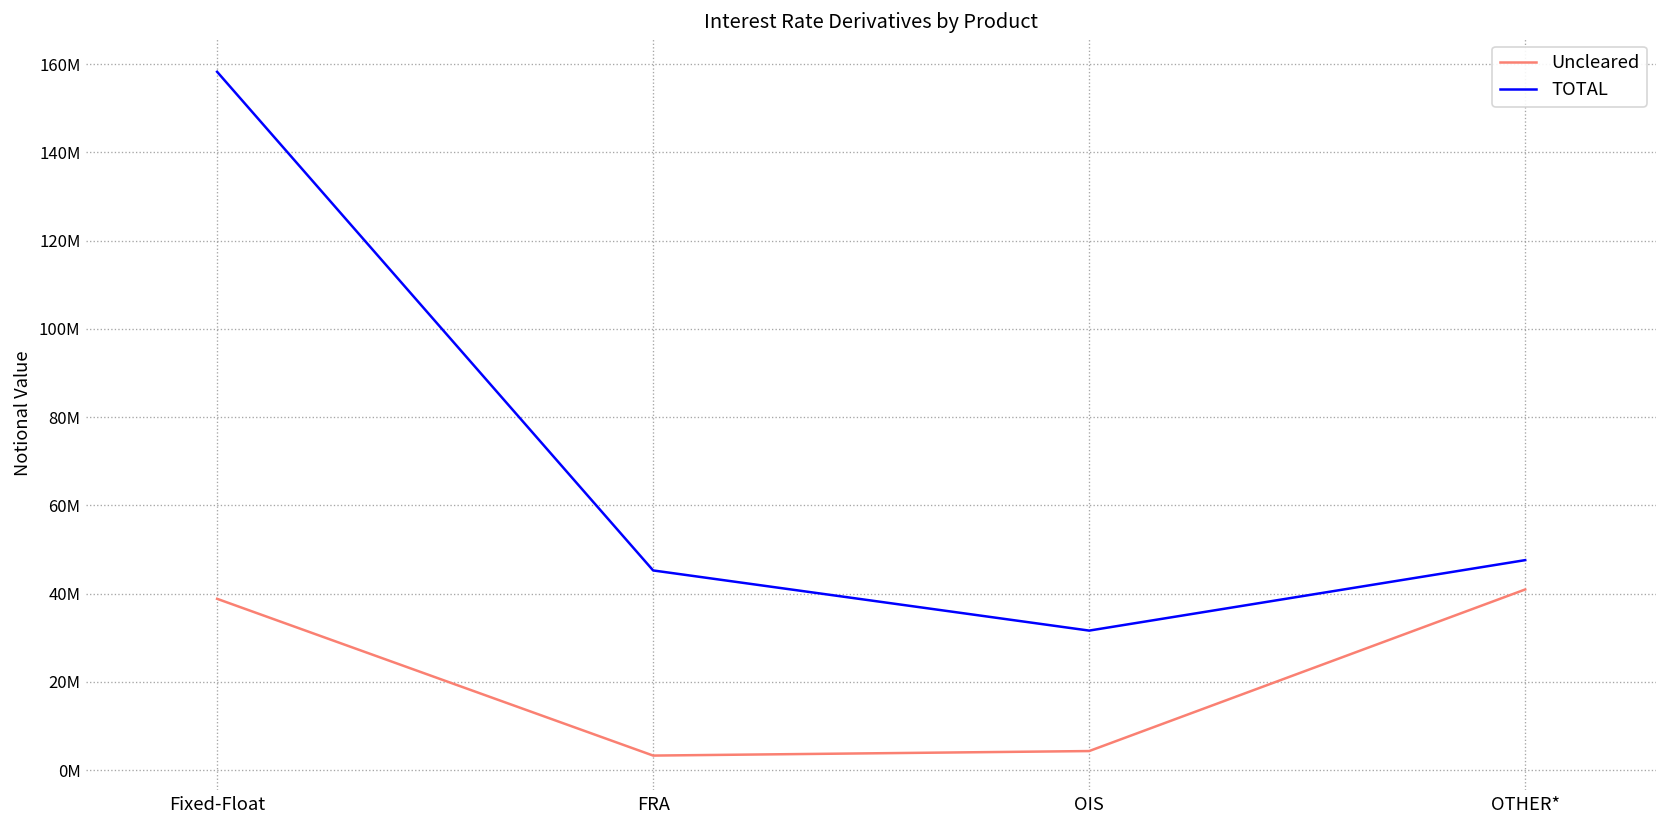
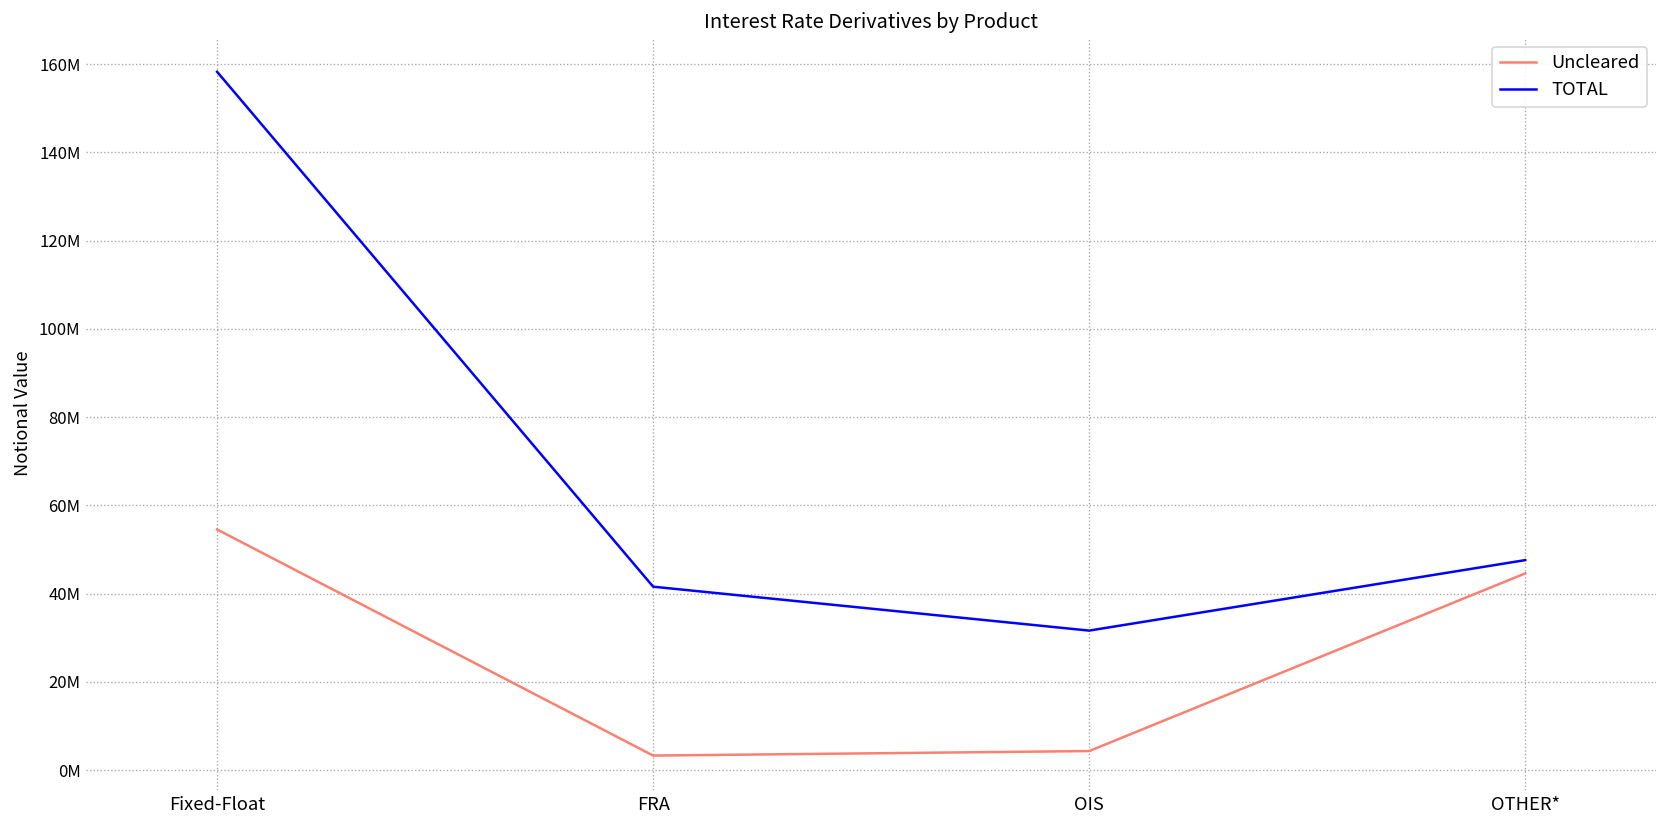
  {
    "Uncleared": {
-     "Fixed-Float": 39000000,
+     "Fixed-Float": 55000000,
      "FRA": 3000000,
      "OIS": 4000000,
-     "OTHER*": 41000000
+     "OTHER*": 45000000
    },
    "TOTAL": {
      "Fixed-Float": 158000000,
-     "FRA": 45000000,
+     "FRA": 42000000,
      "OIS": 32000000,
      "OTHER*": 48000000
    }
  }
